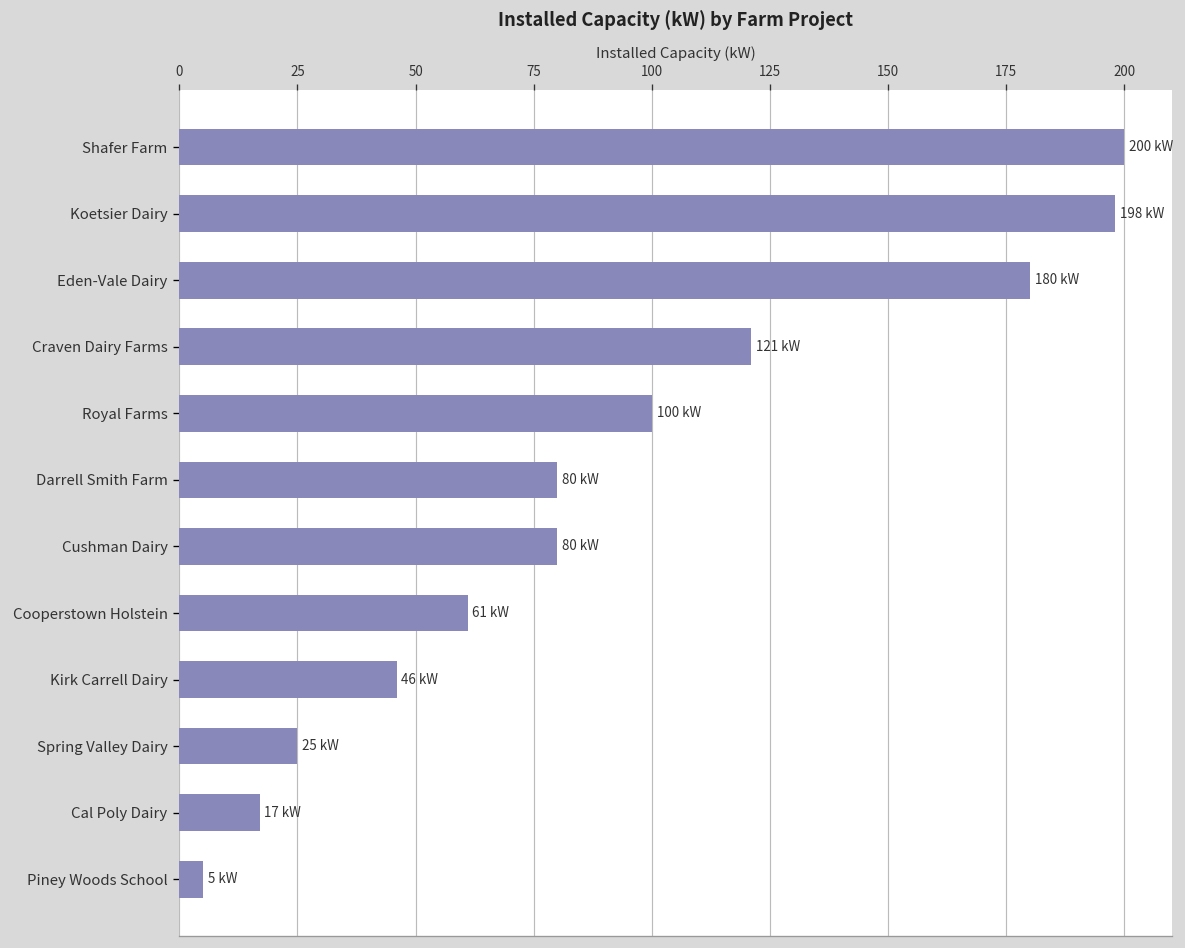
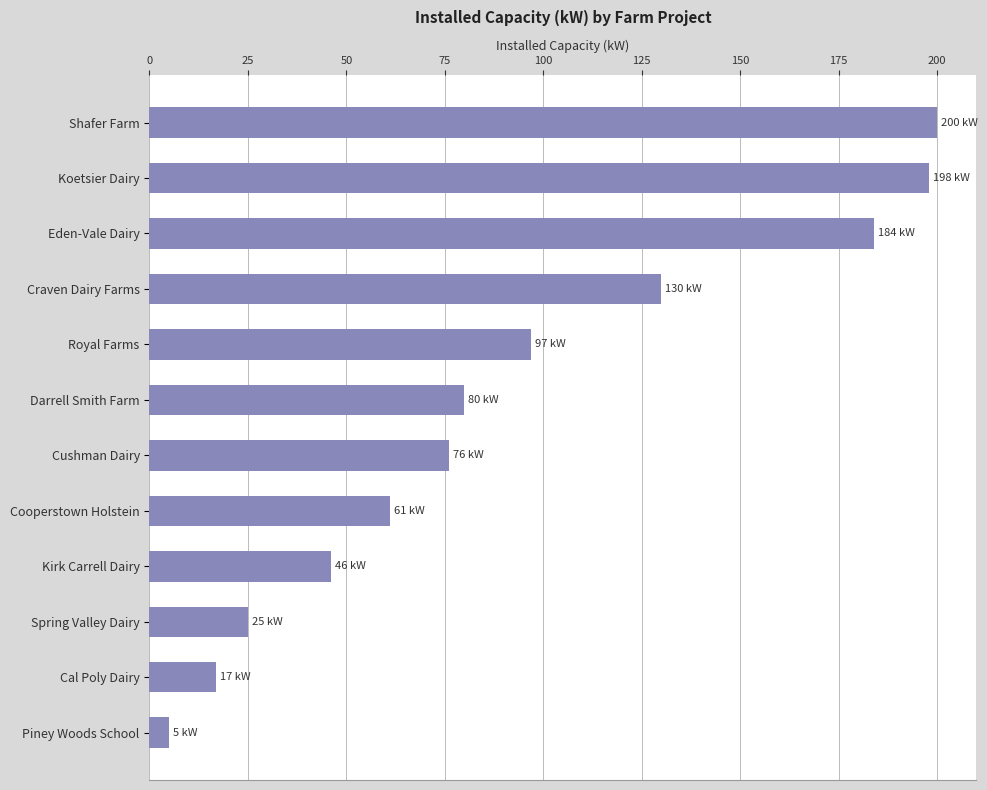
  {
    "Shafer Farm": 200,
    "Koetsier Dairy": 198,
-   "Eden-Vale Dairy": 180,
-   "Craven Dairy Farms": 121,
-   "Royal Farms": 100,
+   "Eden-Vale Dairy": 184,
+   "Craven Dairy Farms": 130,
+   "Royal Farms": 97,
    "Darrell Smith Farm": 80,
-   "Cushman Dairy": 80,
+   "Cushman Dairy": 76,
    "Cooperstown Holstein": 61,
    "Kirk Carrell Dairy": 46,
    "Spring Valley Dairy": 25,
    "Cal Poly Dairy": 17,
    "Piney Woods School": 5
  }
